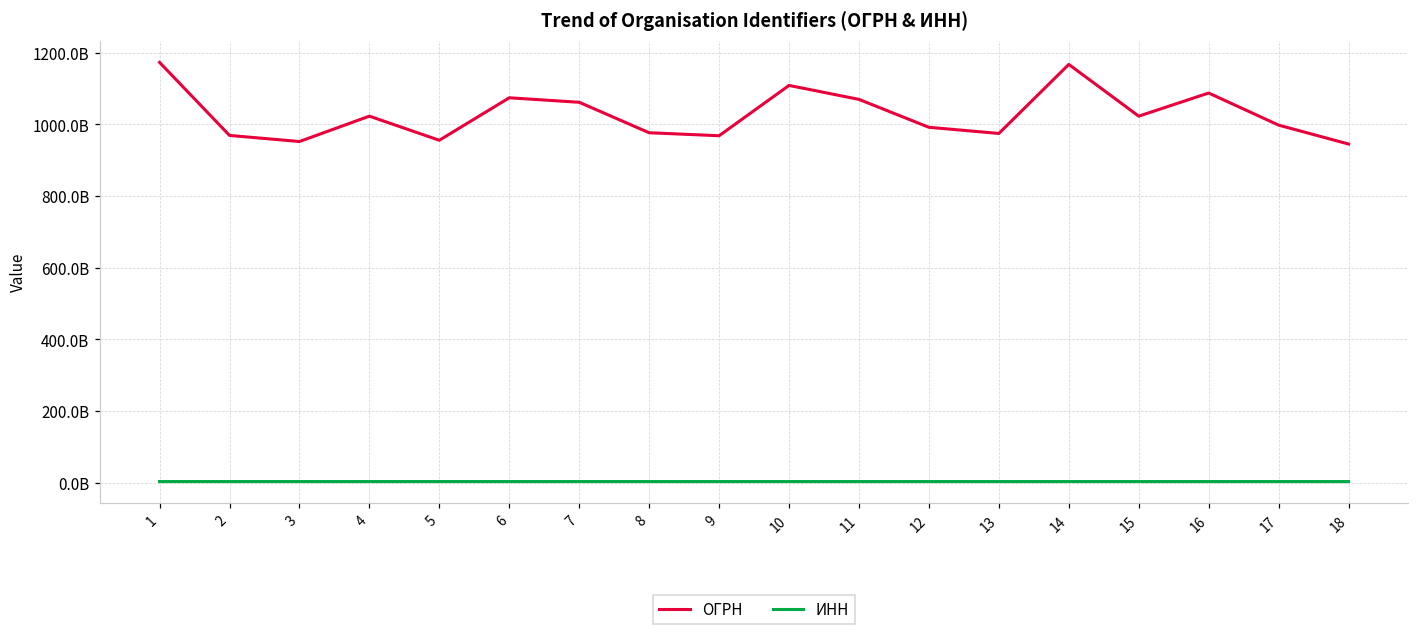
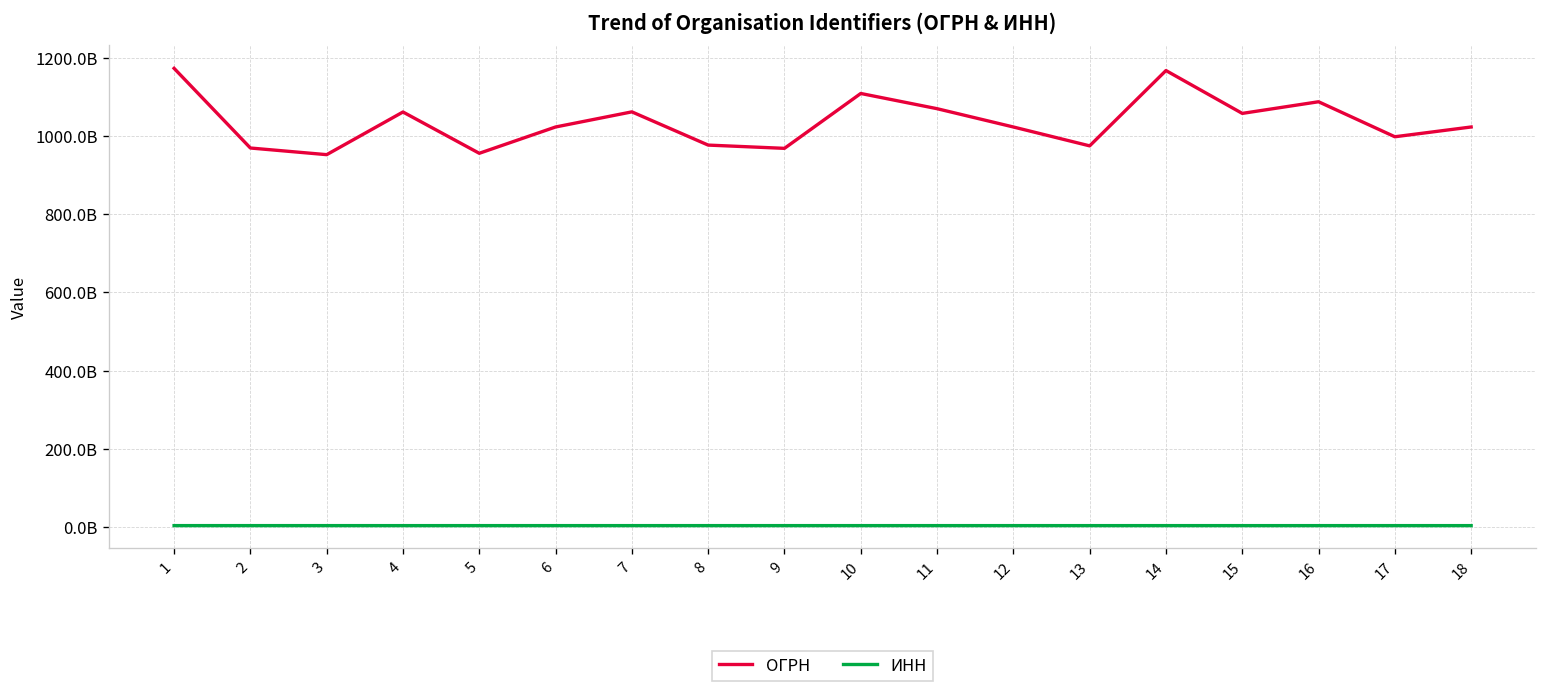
  {
    "ОГРН": {
      "1": 1170000000000,
      "2": 970000000000,
      "3": 950000000000,
-     "4": 1020000000000,
+     "4": 1060000000000,
      "5": 960000000000,
-     "6": 1070000000000,
+     "6": 1020000000000,
      "7": 1060000000000,
      "8": 980000000000,
      "9": 970000000000,
      "10": 1110000000000,
      "11": 1070000000000,
-     "12": 990000000000,
+     "12": 1020000000000,
      "13": 970000000000,
      "14": 1170000000000,
-     "15": 1020000000000,
+     "15": 1060000000000,
      "16": 1090000000000,
      "17": 1000000000000,
-     "18": 950000000000
+     "18": 1020000000000
    },
    "ИНН": {
      "1": 0,
      "2": 0,
      "3": 0,
      "4": 0,
      "5": 0,
      "6": 0,
      "7": 0,
      "8": 0,
      "9": 0,
      "10": 0,
      "11": 0,
      "12": 0,
      "13": 0,
      "14": 0,
      "15": 0,
      "16": 0,
      "17": 0,
      "18": 0
    }
  }
